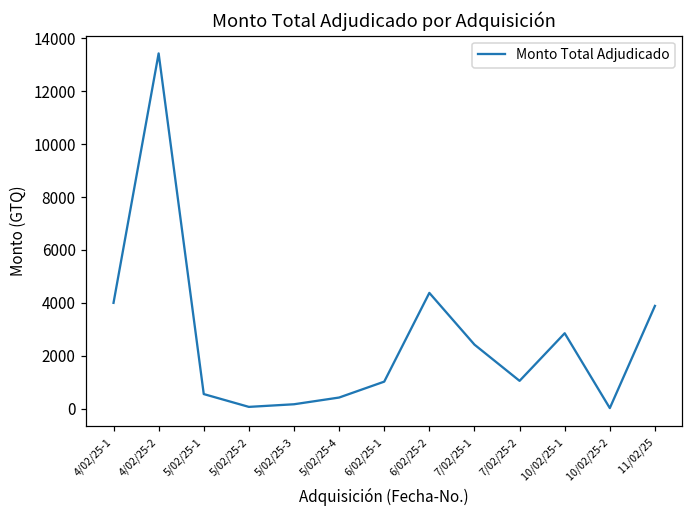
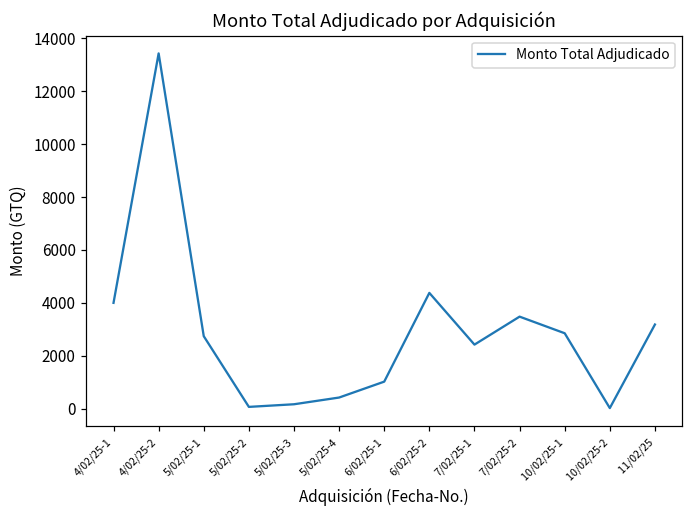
  {
    "4/02/25-1": 4000,
    "4/02/25-2": 13400,
-   "5/02/25-1": 600,
+   "5/02/25-1": 2700,
    "5/02/25-2": 100,
    "5/02/25-3": 200,
    "5/02/25-4": 400,
    "6/02/25-1": 1000,
    "6/02/25-2": 4400,
    "7/02/25-1": 2400,
-   "7/02/25-2": 1100,
+   "7/02/25-2": 3500,
    "10/02/25-1": 2900,
    "10/02/25-2": 0,
-   "11/02/25": 3900
+   "11/02/25": 3200
  }
